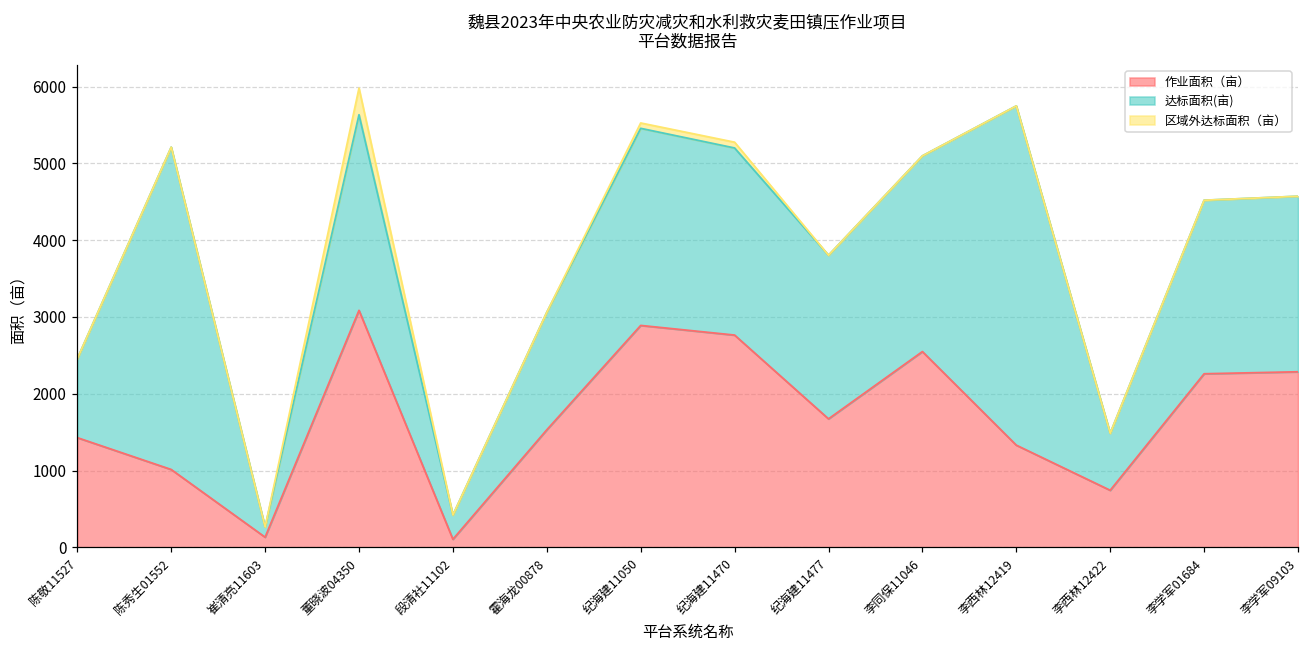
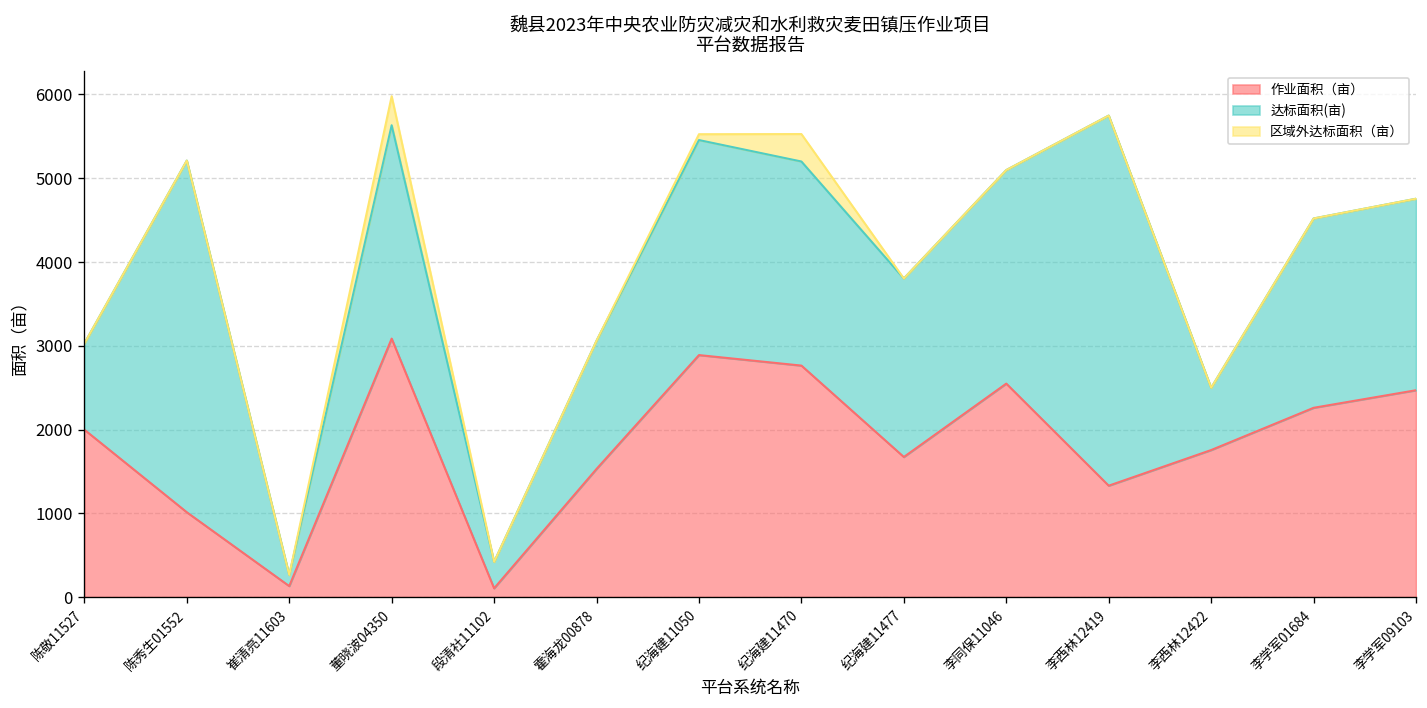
  {
    "作业面积（亩）": {
-     "陈敬11527": 1400,
+     "陈敬11527": 2000,
      "陈秀生01552": 1000,
      "崔清亮11603": 100,
      "董晓波04350": 3100,
      "段清社11102": 100,
      "霍海龙00878": 1500,
      "纪海建11050": 2900,
      "纪海建11470": 2800,
      "纪海建11477": 1700,
      "李同保11046": 2500,
      "李西林12419": 1300,
-     "李西林12422": 700,
+     "李西林12422": 1800,
      "李学军01684": 2300,
-     "李学军09103": 2300
+     "李学军09103": 2500
    },
    "达标面积(亩)": {
      "董晓波04350": 2500,
      "纪海建11050": 2600,
      "纪海建11470": 2400
    },
    "区域外达标面积（亩）": {
      "董晓波04350": 300,
      "纪海建11050": 100,
-     "纪海建11470": 100
+     "纪海建11470": 300
    }
  }
